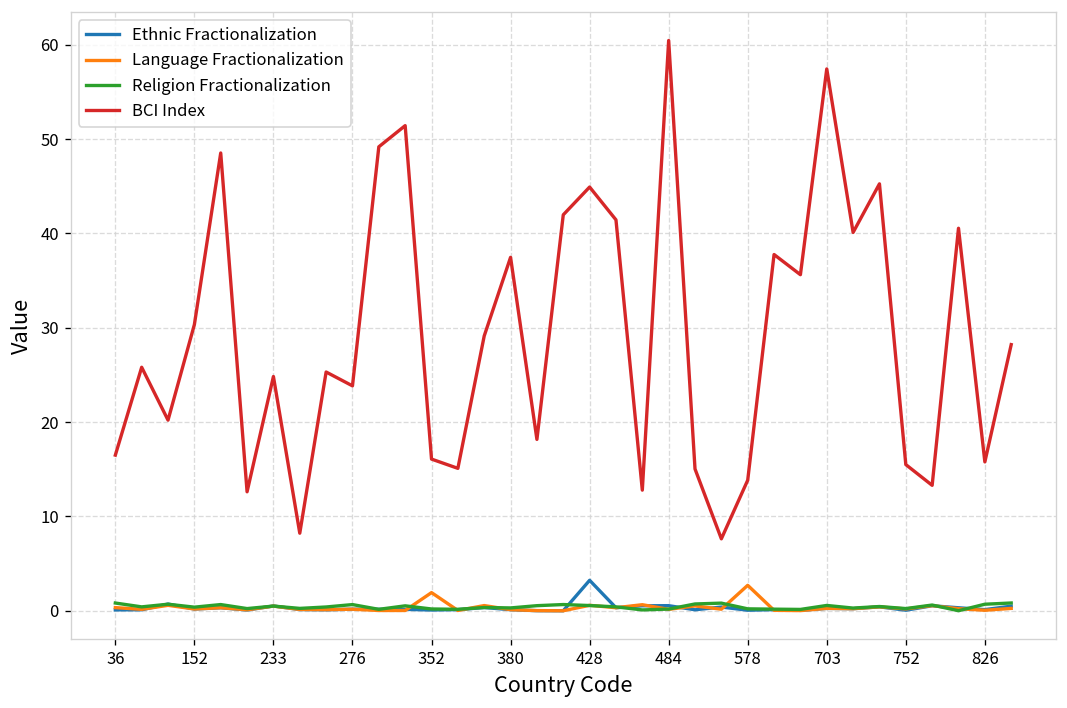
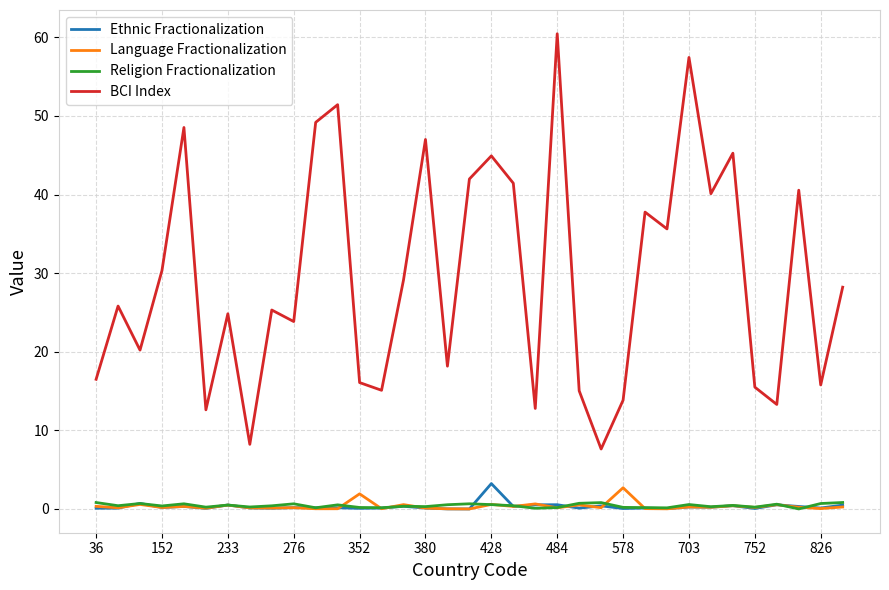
  {
    "Ethnic Fractionalization": {
      "428": 3,
      "484": 1
    },
    "Language Fractionalization": {
      "352": 2,
      "578": 3
    },
    "Religion Fractionalization": {
      "36": 1,
      "276": 1,
      "826": 1
    },
    "BCI Index": {
      "36": 16,
      "152": 30,
      "233": 25,
      "276": 24,
      "352": 16,
-     "380": 37,
+     "380": 47,
      "428": 45,
      "484": 60,
      "578": 14,
      "703": 57,
      "752": 15,
      "826": 16
    }
  }
